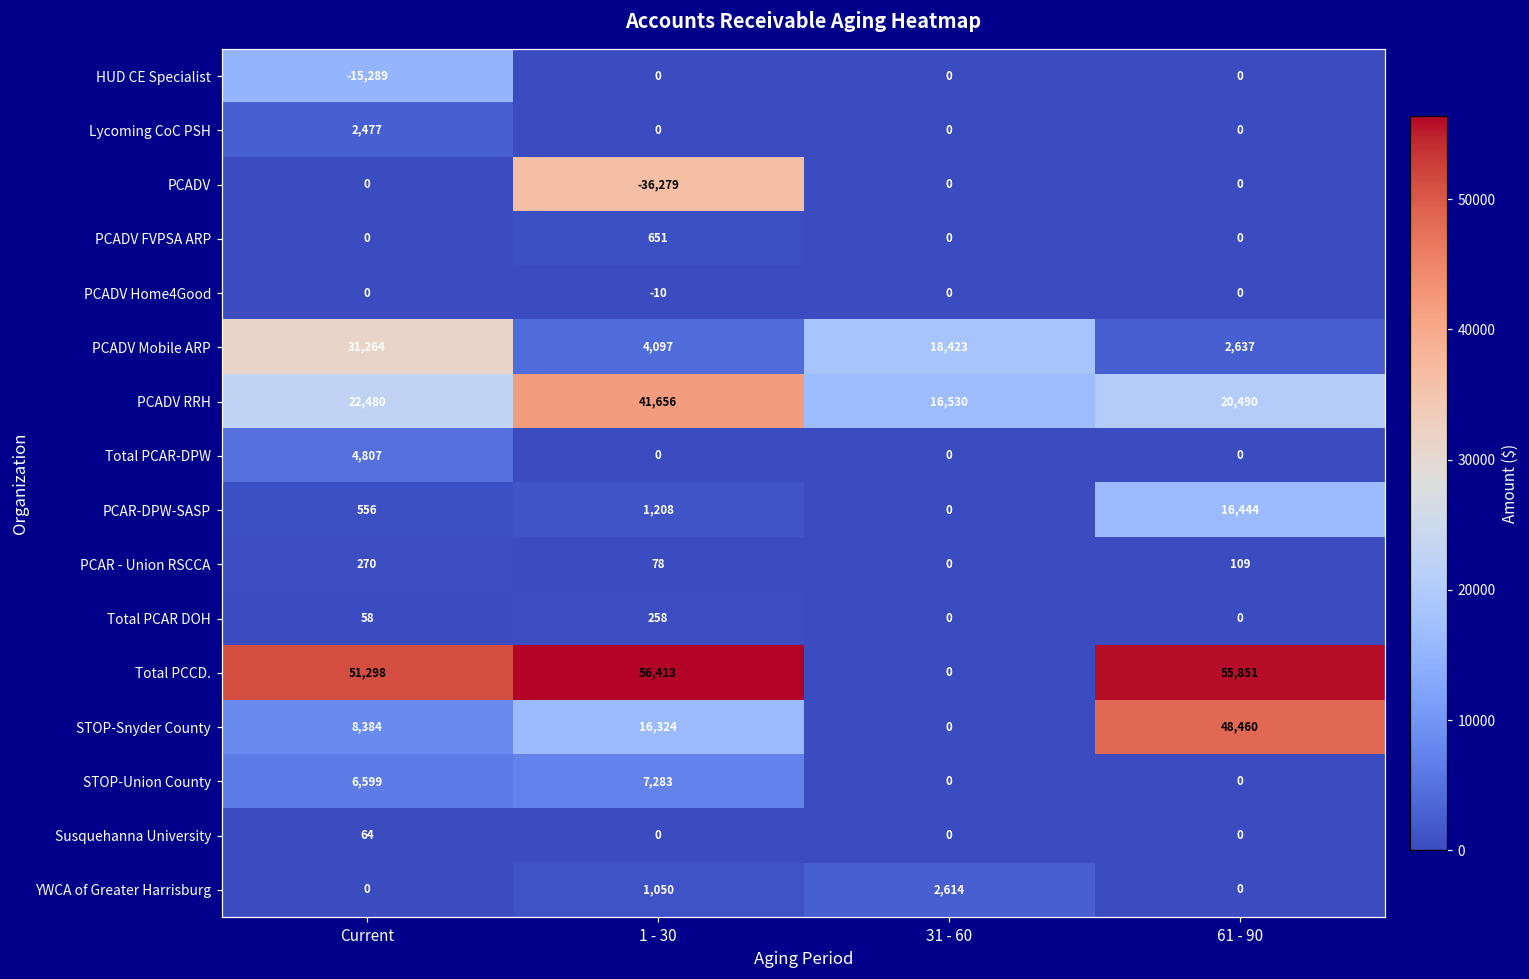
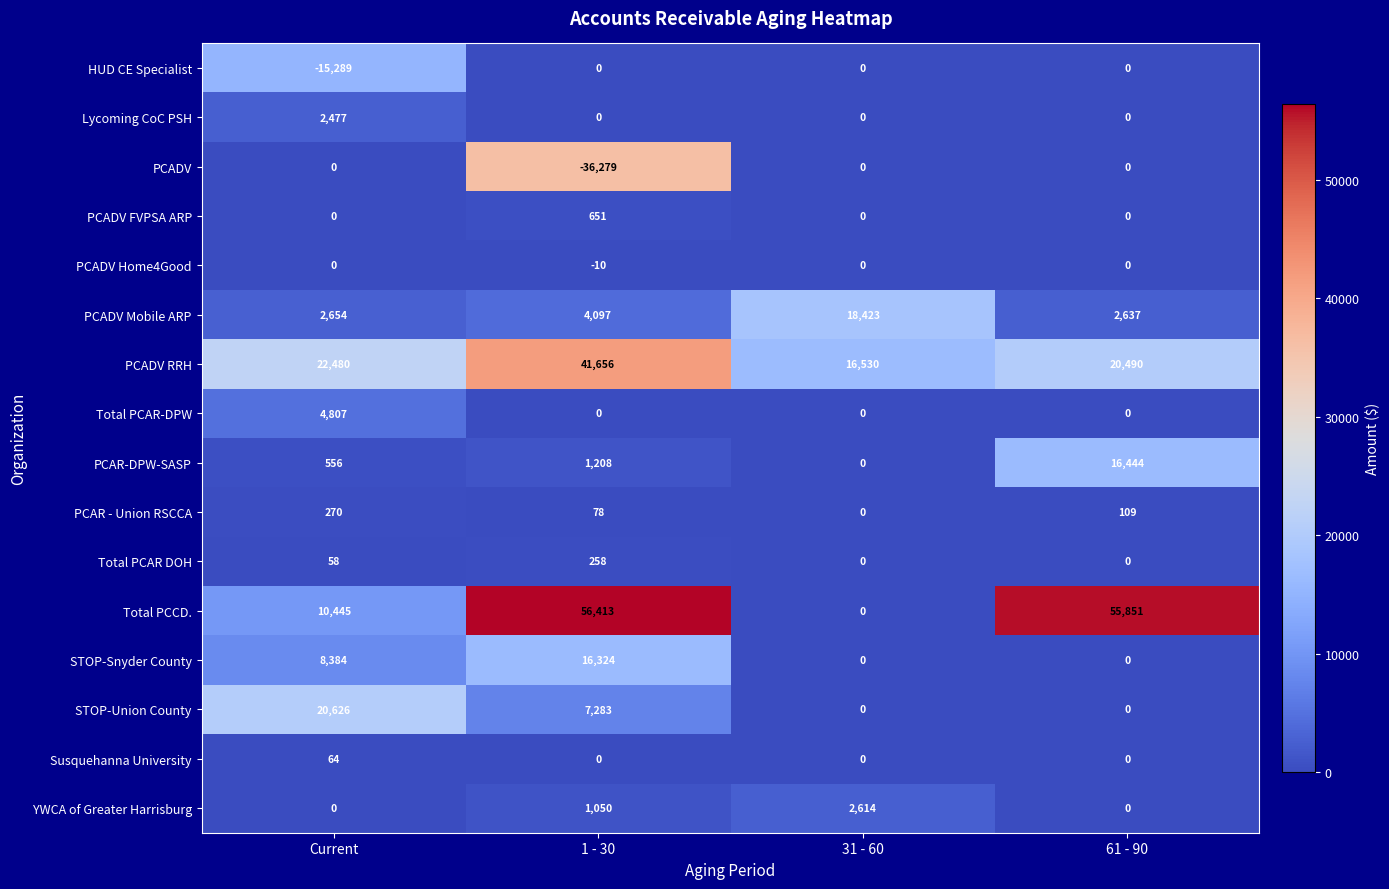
  {
    "HUD CE Specialist": {
      "Current": "-15,289",
      "1 - 30": "0",
      "31 - 60": "0",
      "61 - 90": "0"
    },
    "Lycoming CoC PSH": {
      "Current": "2,477",
      "1 - 30": "0",
      "31 - 60": "0",
      "61 - 90": "0"
    },
    "PCADV": {
      "Current": "0",
      "1 - 30": "-36,279",
      "31 - 60": "0",
      "61 - 90": "0"
    },
    "PCADV FVPSA ARP": {
      "Current": "0",
      "1 - 30": "651",
      "31 - 60": "0",
      "61 - 90": "0"
    },
    "PCADV Home4Good": {
      "Current": "0",
      "1 - 30": "-10",
      "31 - 60": "0",
      "61 - 90": "0"
    },
    "PCADV Mobile ARP": {
-     "Current": "31,264",
+     "Current": "2,654",
      "1 - 30": "4,097",
      "31 - 60": "18,423",
      "61 - 90": "2,637"
    },
    "PCADV RRH": {
      "Current": "22,480",
      "1 - 30": "41,656",
      "31 - 60": "16,530",
      "61 - 90": "20,490"
    },
    "Total PCAR-DPW": {
      "Current": "4,807",
      "1 - 30": "0",
      "31 - 60": "0",
      "61 - 90": "0"
    },
    "PCAR-DPW-SASP": {
      "Current": "556",
      "1 - 30": "1,208",
      "31 - 60": "0",
      "61 - 90": "16,444"
    },
    "PCAR - Union RSCCA": {
      "Current": "270",
      "1 - 30": "78",
      "31 - 60": "0",
      "61 - 90": "109"
    },
    "Total PCAR DOH": {
      "Current": "58",
      "1 - 30": "258",
      "31 - 60": "0",
      "61 - 90": "0"
    },
    "Total PCCD.": {
-     "Current": "51,298",
+     "Current": "10,445",
      "1 - 30": "56,413",
      "31 - 60": "0",
      "61 - 90": "55,851"
    },
    "STOP-Snyder County": {
      "Current": "8,384",
      "1 - 30": "16,324",
      "31 - 60": "0",
-     "61 - 90": "48,460"
+     "61 - 90": "0"
    },
    "STOP-Union County": {
-     "Current": "6,599",
+     "Current": "20,626",
      "1 - 30": "7,283",
      "31 - 60": "0",
      "61 - 90": "0"
    },
    "Susquehanna University": {
      "Current": "64",
      "1 - 30": "0",
      "31 - 60": "0",
      "61 - 90": "0"
    },
    "YWCA of Greater Harrisburg": {
      "Current": "0",
      "1 - 30": "1,050",
      "31 - 60": "2,614",
      "61 - 90": "0"
    }
  }
